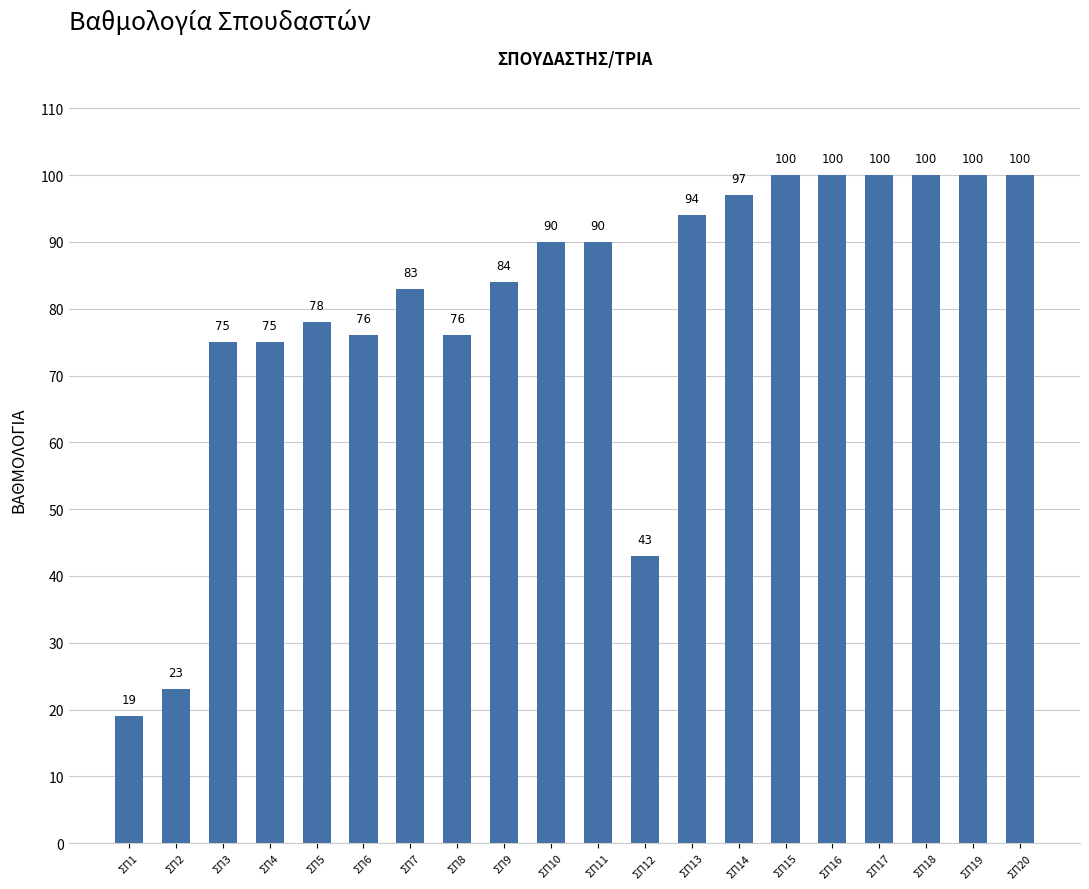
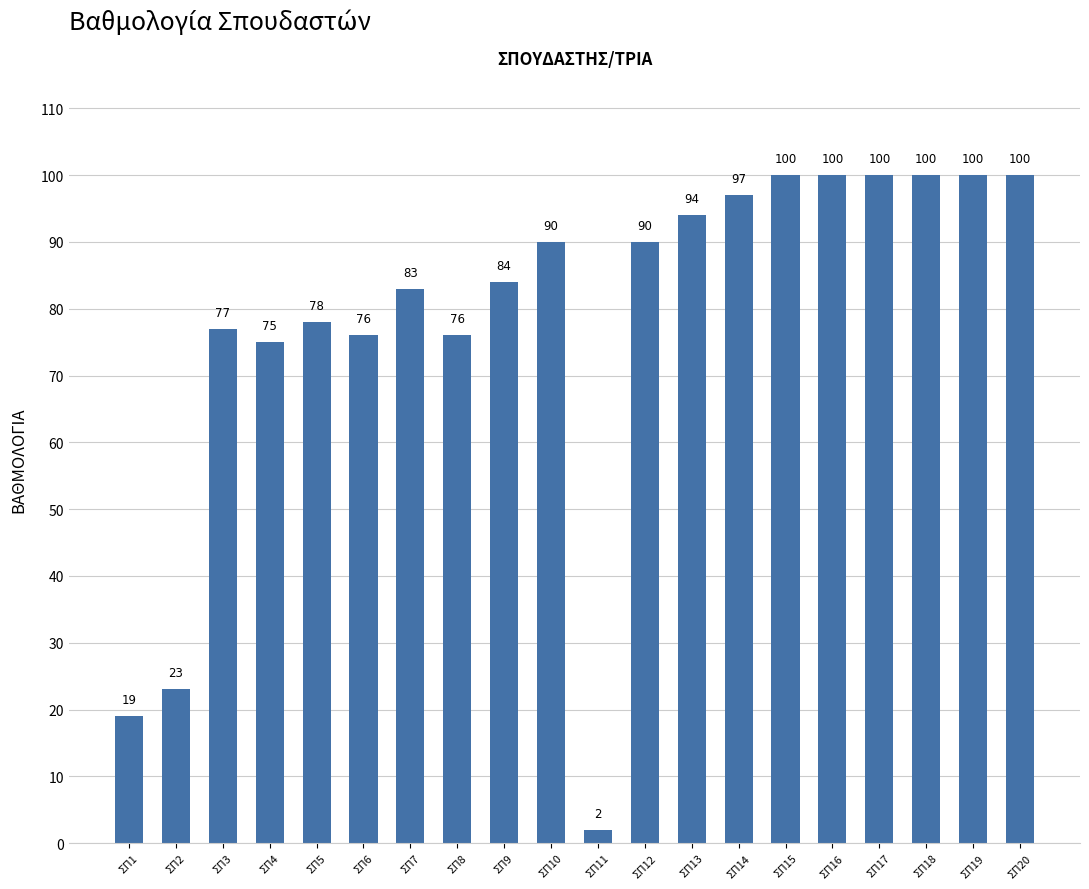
  {
    "ΣΠ1": 19,
    "ΣΠ2": 23,
-   "ΣΠ3": 75,
+   "ΣΠ3": 77,
    "ΣΠ4": 75,
    "ΣΠ5": 78,
    "ΣΠ6": 76,
    "ΣΠ7": 83,
    "ΣΠ8": 76,
    "ΣΠ9": 84,
    "ΣΠ10": 90,
-   "ΣΠ11": 90,
-   "ΣΠ12": 43,
+   "ΣΠ11": 2,
+   "ΣΠ12": 90,
    "ΣΠ13": 94,
    "ΣΠ14": 97,
    "ΣΠ15": 100,
    "ΣΠ16": 100,
    "ΣΠ17": 100,
    "ΣΠ18": 100,
    "ΣΠ19": 100,
    "ΣΠ20": 100
  }
